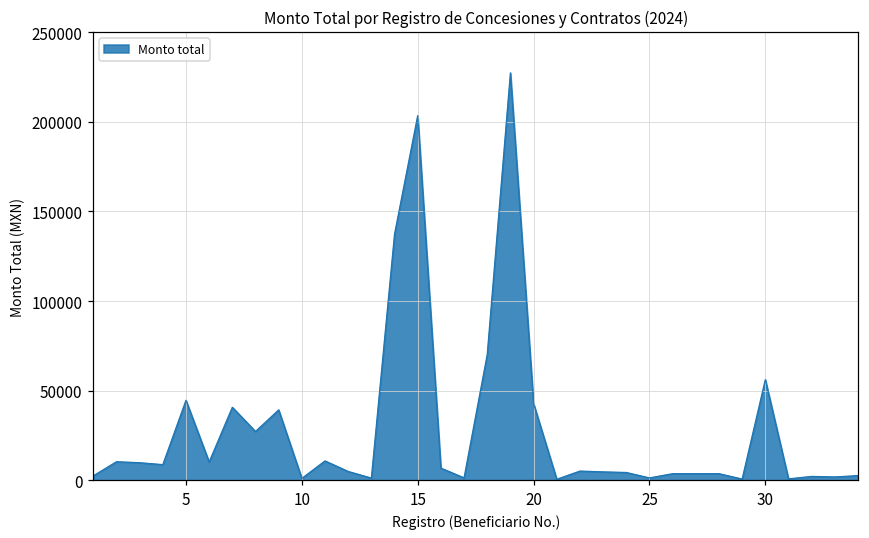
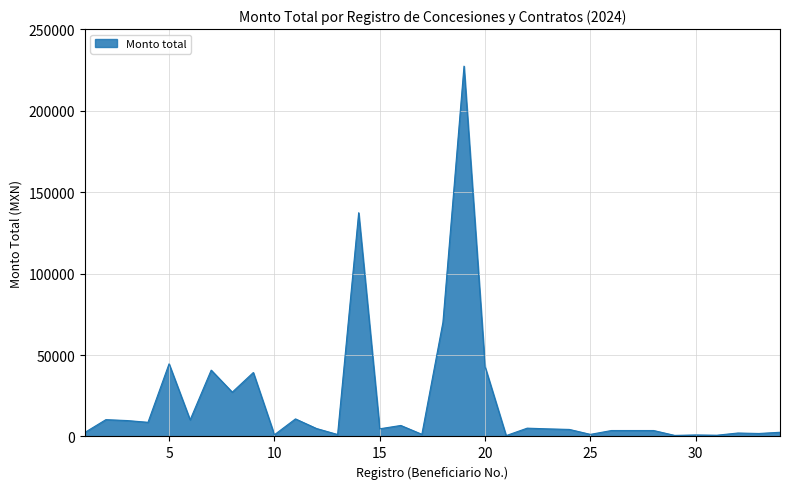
  {
    "5": 45000,
    "10": 1000,
-   "15": 203000,
+   "15": 5000,
    "20": 43000,
    "25": 1000,
-   "30": 56000
+   "30": 1000
  }
